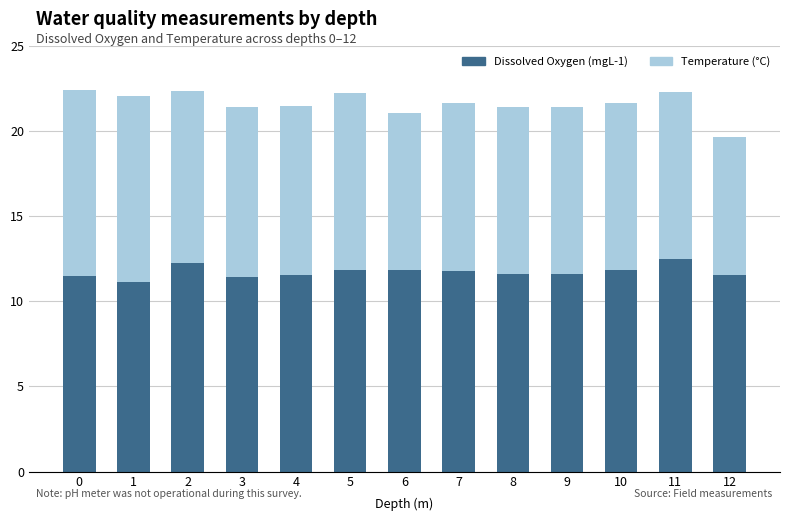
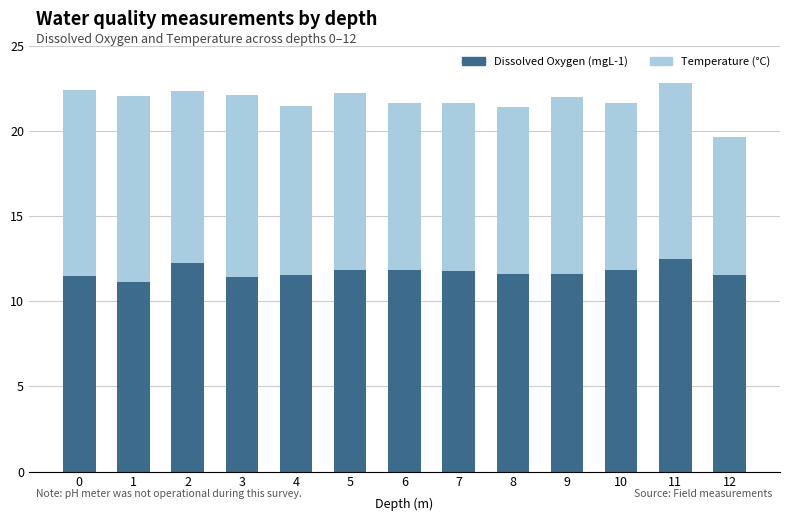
  {
    "Dissolved Oxygen (mgL-1)": {
      "0": 11.5,
      "1": 11.2,
      "2": 12.3,
      "3": 11.4,
      "4": 11.6,
      "5": 11.8,
      "6": 11.8,
      "7": 11.8,
      "8": 11.6,
      "9": 11.6,
      "10": 11.9,
      "11": 12.5,
      "12": 11.6
    },
    "Temperature (°C)": {
      "0": 10.9,
      "1": 10.9,
      "2": 10.1,
-     "3": 10.0,
+     "3": 10.7,
      "4": 9.9,
      "5": 10.4,
-     "6": 9.3,
+     "6": 9.8,
      "7": 9.9,
      "8": 9.8,
-     "9": 9.8,
+     "9": 10.4,
      "10": 9.8,
-     "11": 9.8,
+     "11": 10.3,
      "12": 8.1
    }
  }
